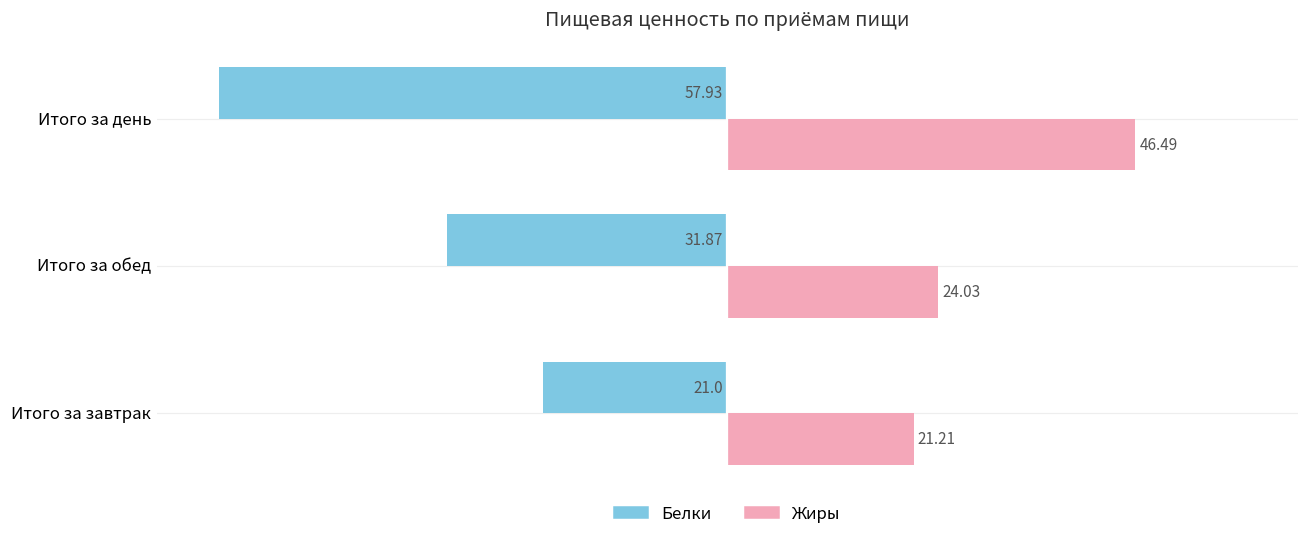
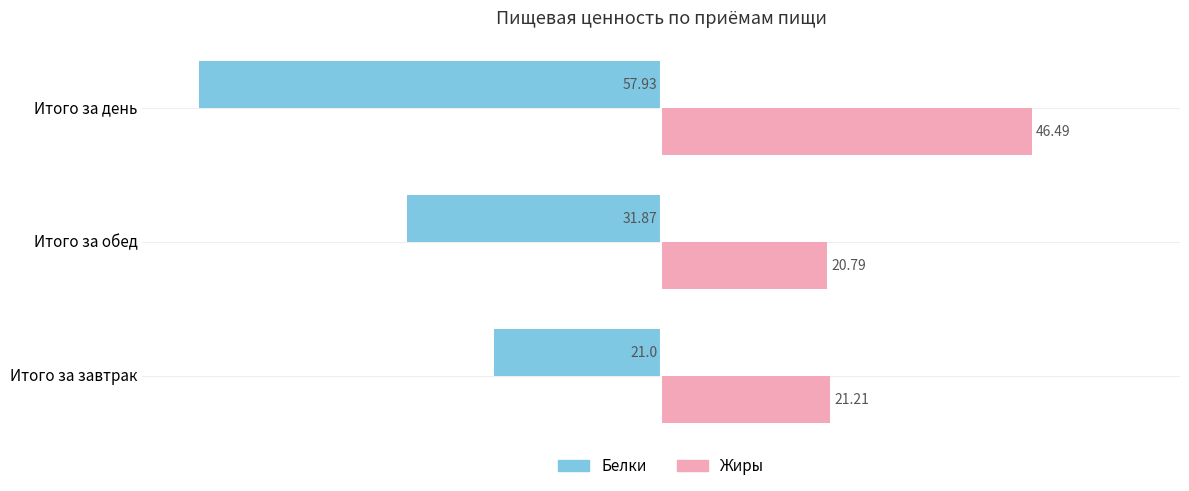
  {
    "Жиры": {
      "Итого за день": 46.49,
-     "Итого за обед": 24.03,
+     "Итого за обед": 20.79,
      "Итого за завтрак": 21.21
    }
  }
